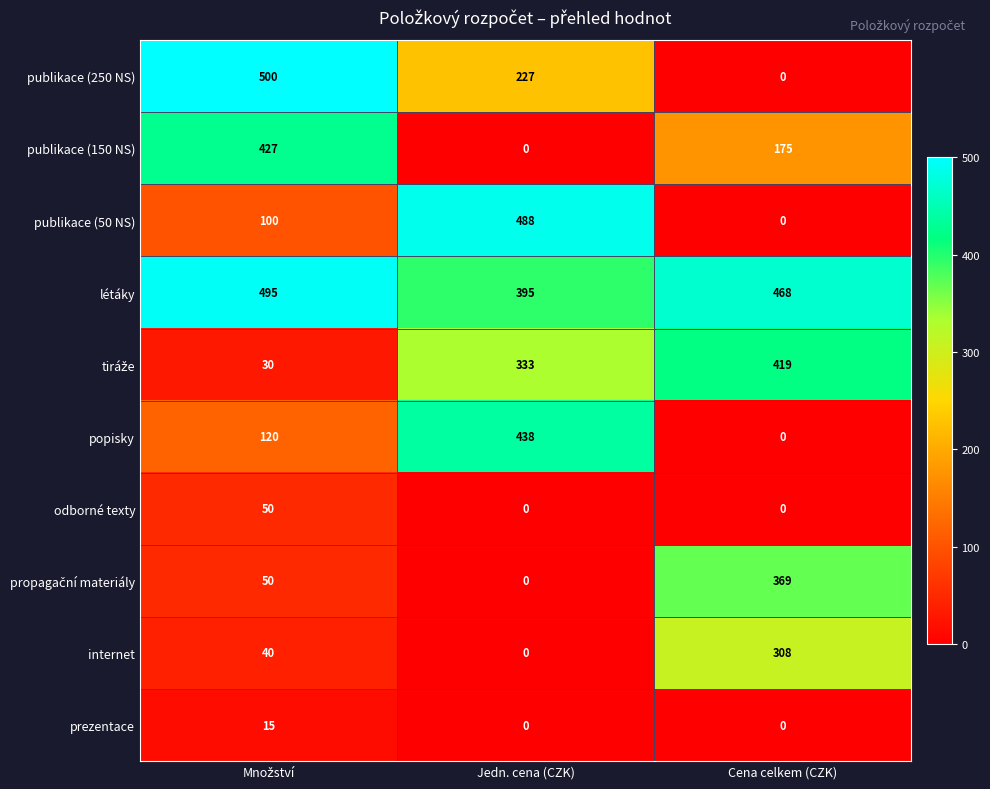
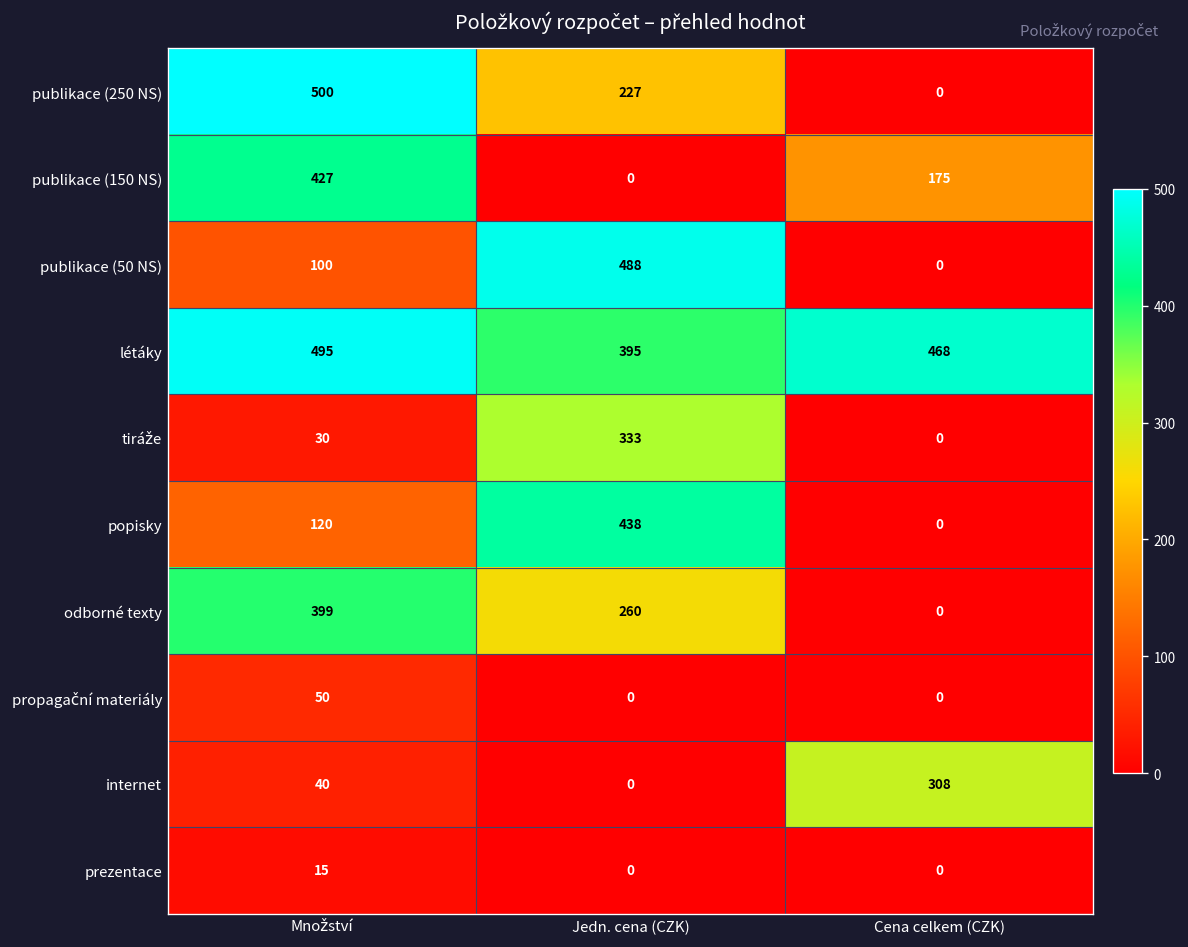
  {
    "publikace (250 NS)": {
      "Množství": 500,
      "Jedn. cena (CZK)": 227,
      "Cena celkem (CZK)": 0
    },
    "publikace (150 NS)": {
      "Množství": 427,
      "Jedn. cena (CZK)": 0,
      "Cena celkem (CZK)": 175
    },
    "publikace (50 NS)": {
      "Množství": 100,
      "Jedn. cena (CZK)": 488,
      "Cena celkem (CZK)": 0
    },
    "létáky": {
      "Množství": 495,
      "Jedn. cena (CZK)": 395,
      "Cena celkem (CZK)": 468
    },
    "tiráže": {
      "Množství": 30,
      "Jedn. cena (CZK)": 333,
-     "Cena celkem (CZK)": 419
+     "Cena celkem (CZK)": 0
    },
    "popisky": {
      "Množství": 120,
      "Jedn. cena (CZK)": 438,
      "Cena celkem (CZK)": 0
    },
    "odborné texty": {
-     "Množství": 50,
-     "Jedn. cena (CZK)": 0,
+     "Množství": 399,
+     "Jedn. cena (CZK)": 260,
      "Cena celkem (CZK)": 0
    },
    "propagační materiály": {
      "Množství": 50,
      "Jedn. cena (CZK)": 0,
-     "Cena celkem (CZK)": 369
+     "Cena celkem (CZK)": 0
    },
    "internet": {
      "Množství": 40,
      "Jedn. cena (CZK)": 0,
      "Cena celkem (CZK)": 308
    },
    "prezentace": {
      "Množství": 15,
      "Jedn. cena (CZK)": 0,
      "Cena celkem (CZK)": 0
    }
  }
